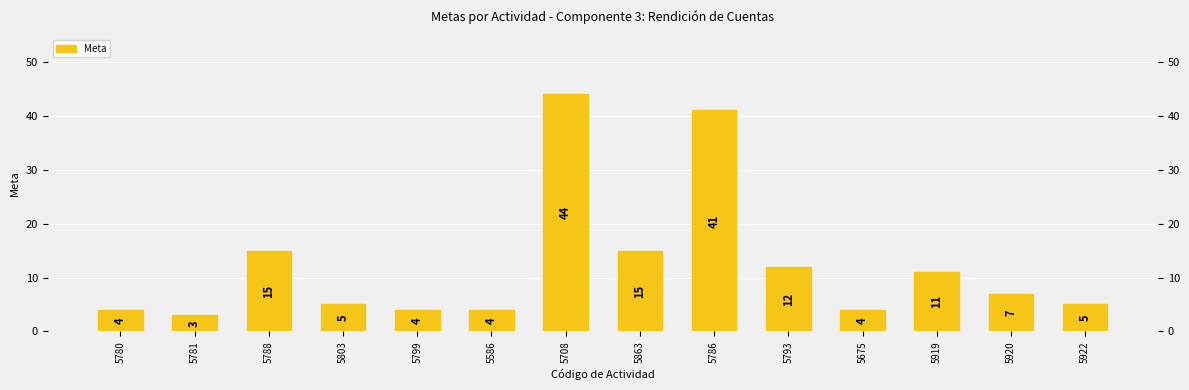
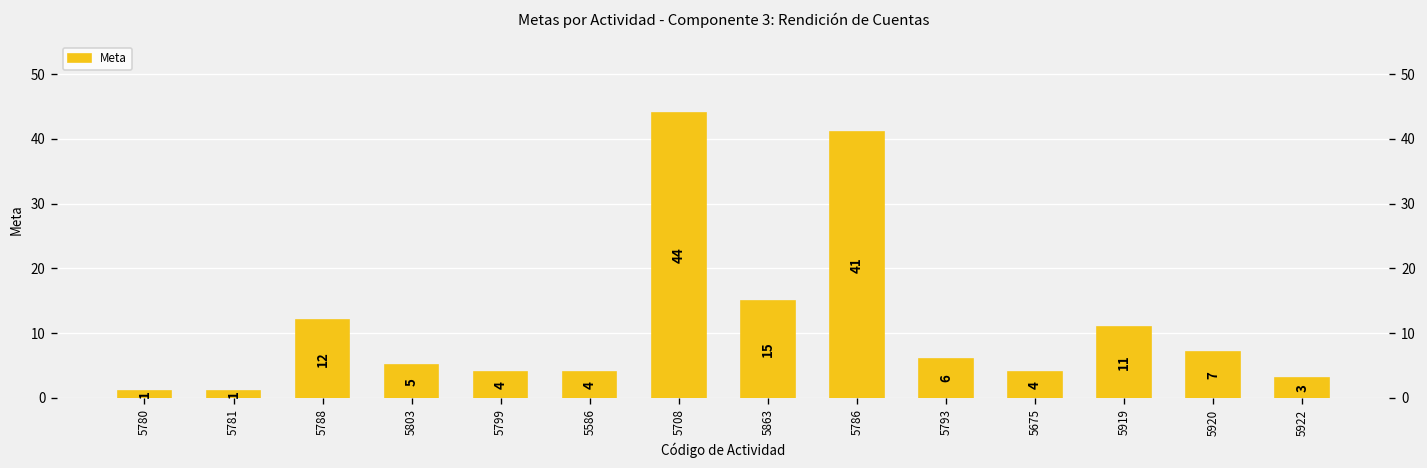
  {
-   "5780": 4,
-   "5781": 3,
-   "5788": 15,
+   "5780": 1,
+   "5781": 1,
+   "5788": 12,
    "5803": 5,
    "5799": 4,
    "5586": 4,
    "5708": 44,
    "5863": 15,
    "5786": 41,
-   "5793": 12,
+   "5793": 6,
    "5675": 4,
    "5919": 11,
    "5920": 7,
-   "5922": 5
+   "5922": 3
  }
